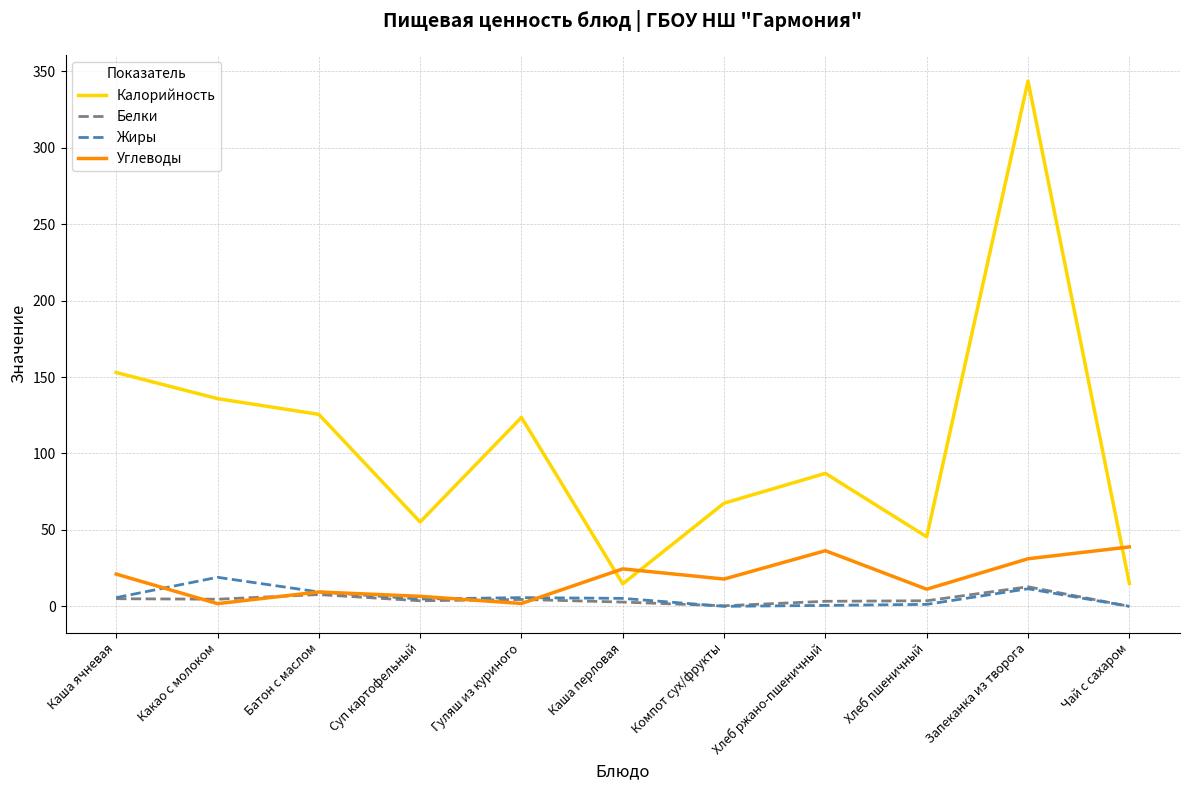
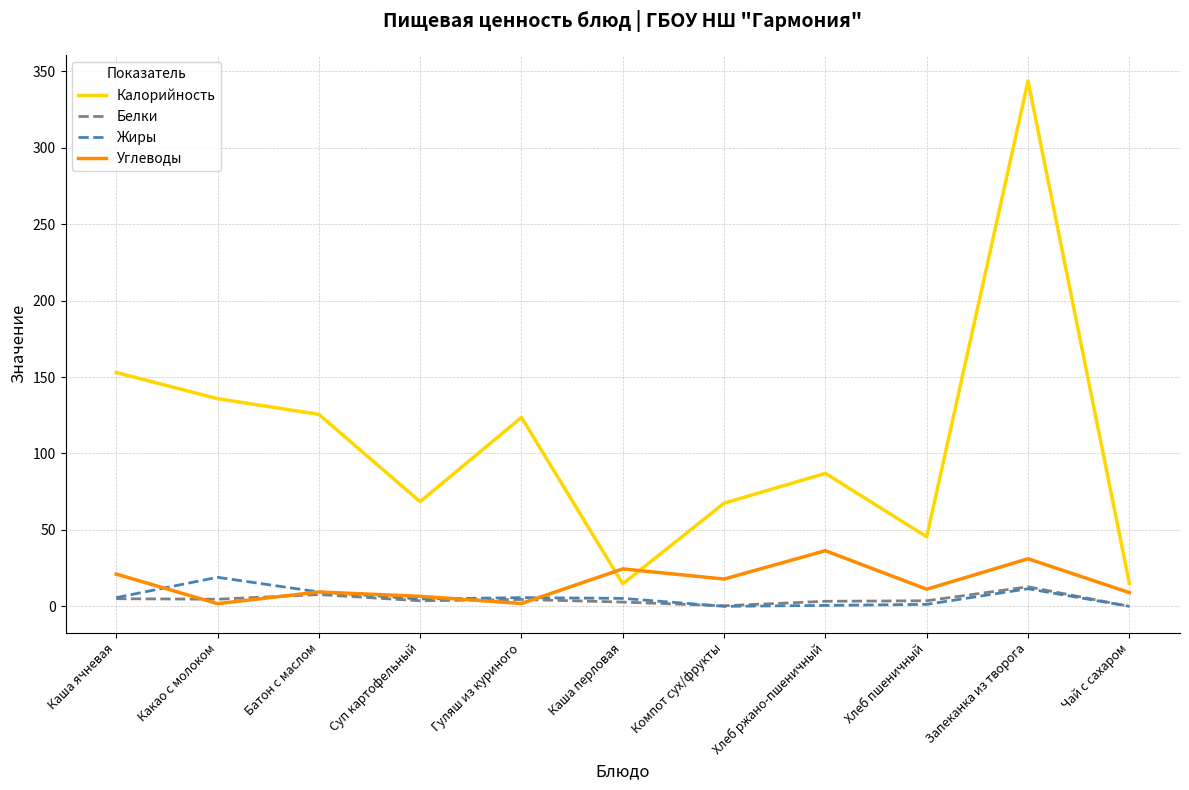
  {
    "Калорийность": {
      "Каша ячневая": 153,
      "Какао с молоком": 136,
      "Батон с маслом": 126,
-     "Суп картофельный": 55,
+     "Суп картофельный": 69,
      "Гуляш из куриного": 124,
      "Каша перловая": 15,
      "Компот сух/фрукты": 68,
      "Хлеб ржано-пшеничный": 87,
      "Хлеб пшеничный": 46,
      "Запеканка из творога": 344,
      "Чай с сахаром": 15
    },
    "Белки": {
      "Какао с молоком": 5,
      "Батон с маслом": 8,
      "Каша перловая": 3,
      "Хлеб ржано-пшеничный": 3,
      "Хлеб пшеничный": 4
    },
    "Жиры": {
      "Какао с молоком": 19,
      "Каша перловая": 5,
      "Хлеб ржано-пшеничный": 1,
      "Хлеб пшеничный": 1
    },
    "Углеводы": {
      "Каша ячневая": 21,
      "Какао с молоком": 2,
      "Суп картофельный": 7,
      "Гуляш из куриного": 2,
      "Каша перловая": 25,
      "Компот сух/фрукты": 18,
      "Хлеб ржано-пшеничный": 36,
      "Хлеб пшеничный": 11,
      "Запеканка из творога": 31,
-     "Чай с сахаром": 39
+     "Чай с сахаром": 9
    }
  }
